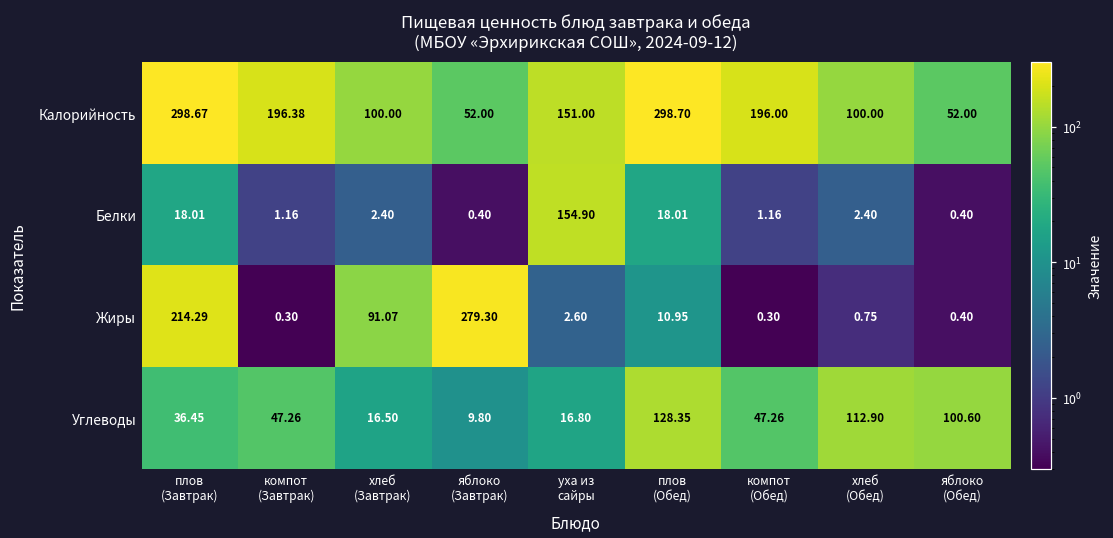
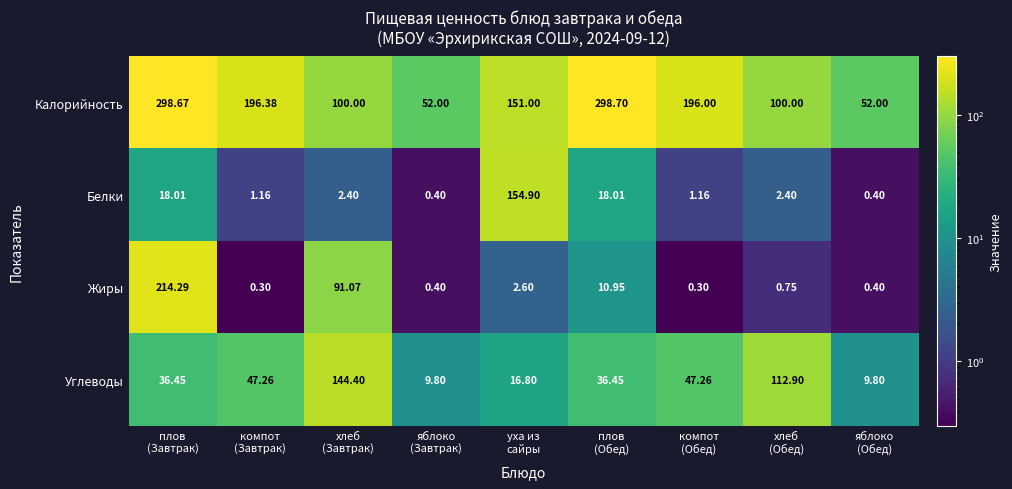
  {
    "Калорийность": {
      "плов (Завтрак)": 298.67,
      "компот (Завтрак)": 196.38,
      "хлеб (Завтрак)": 100.00,
      "яблоко (Завтрак)": 52.00,
      "уха из сайры": 151.00,
      "плов (Обед)": 298.70,
      "компот (Обед)": 196.00,
      "хлеб (Обед)": 100.00,
      "яблоко (Обед)": 52.00
    },
    "Белки": {
      "плов (Завтрак)": 18.01,
      "компот (Завтрак)": 1.16,
      "хлеб (Завтрак)": 2.40,
      "яблоко (Завтрак)": 0.40,
      "уха из сайры": 154.90,
      "плов (Обед)": 18.01,
      "компот (Обед)": 1.16,
      "хлеб (Обед)": 2.40,
      "яблоко (Обед)": 0.40
    },
    "Жиры": {
      "плов (Завтрак)": 214.29,
      "компот (Завтрак)": 0.30,
      "хлеб (Завтрак)": 91.07,
-     "яблоко (Завтрак)": 279.30,
+     "яблоко (Завтрак)": 0.40,
      "уха из сайры": 2.60,
      "плов (Обед)": 10.95,
      "компот (Обед)": 0.30,
      "хлеб (Обед)": 0.75,
      "яблоко (Обед)": 0.40
    },
    "Углеводы": {
      "плов (Завтрак)": 36.45,
      "компот (Завтрак)": 47.26,
-     "хлеб (Завтрак)": 16.50,
+     "хлеб (Завтрак)": 144.40,
      "яблоко (Завтрак)": 9.80,
      "уха из сайры": 16.80,
-     "плов (Обед)": 128.35,
+     "плов (Обед)": 36.45,
      "компот (Обед)": 47.26,
      "хлеб (Обед)": 112.90,
-     "яблоко (Обед)": 100.60
+     "яблоко (Обед)": 9.80
    }
  }
